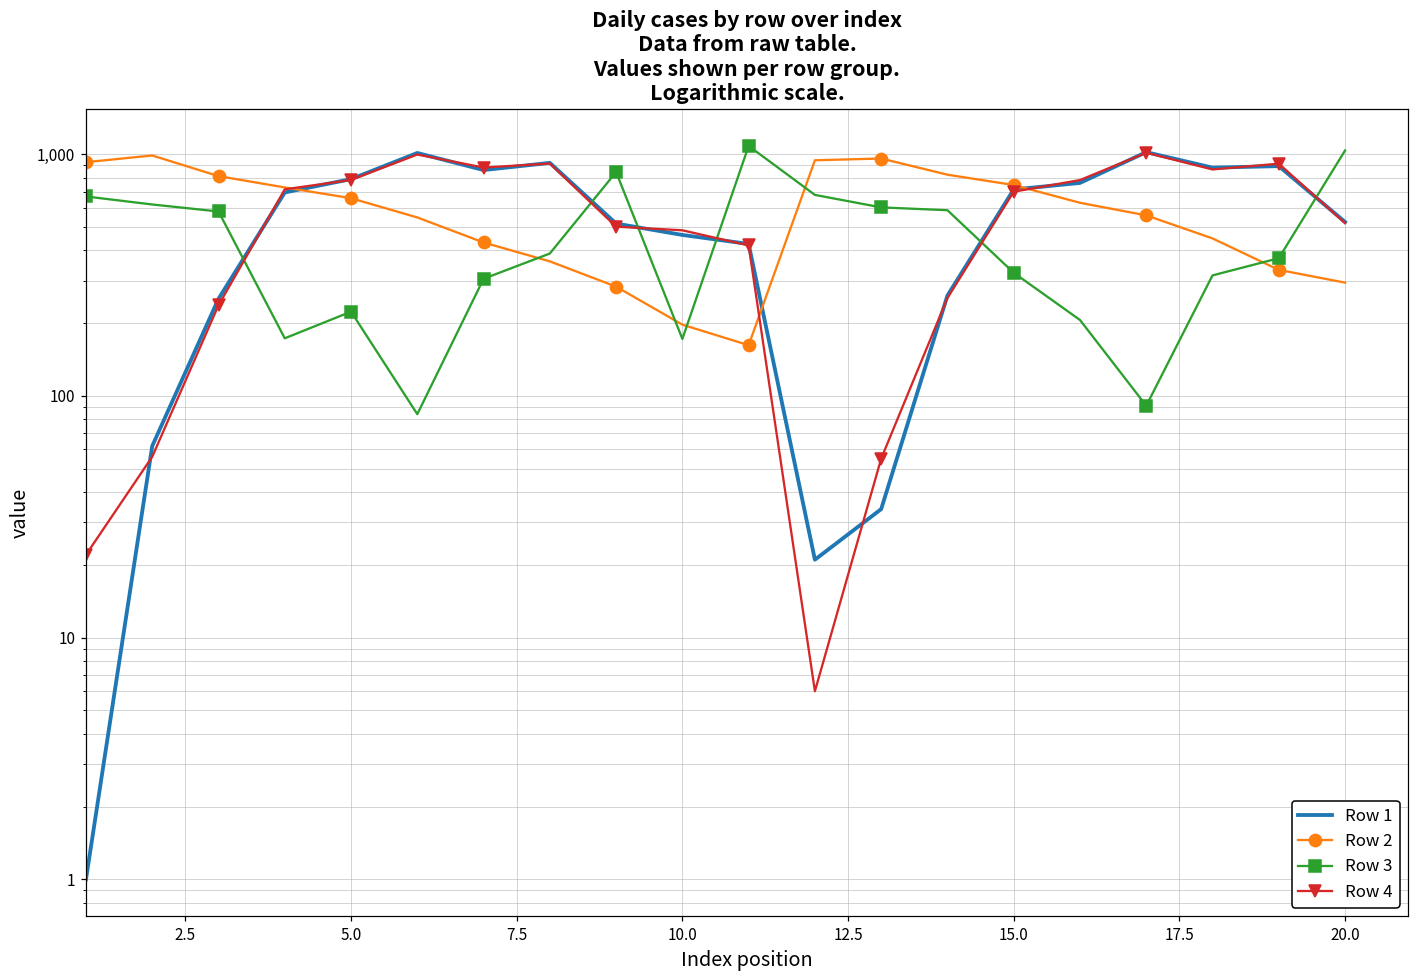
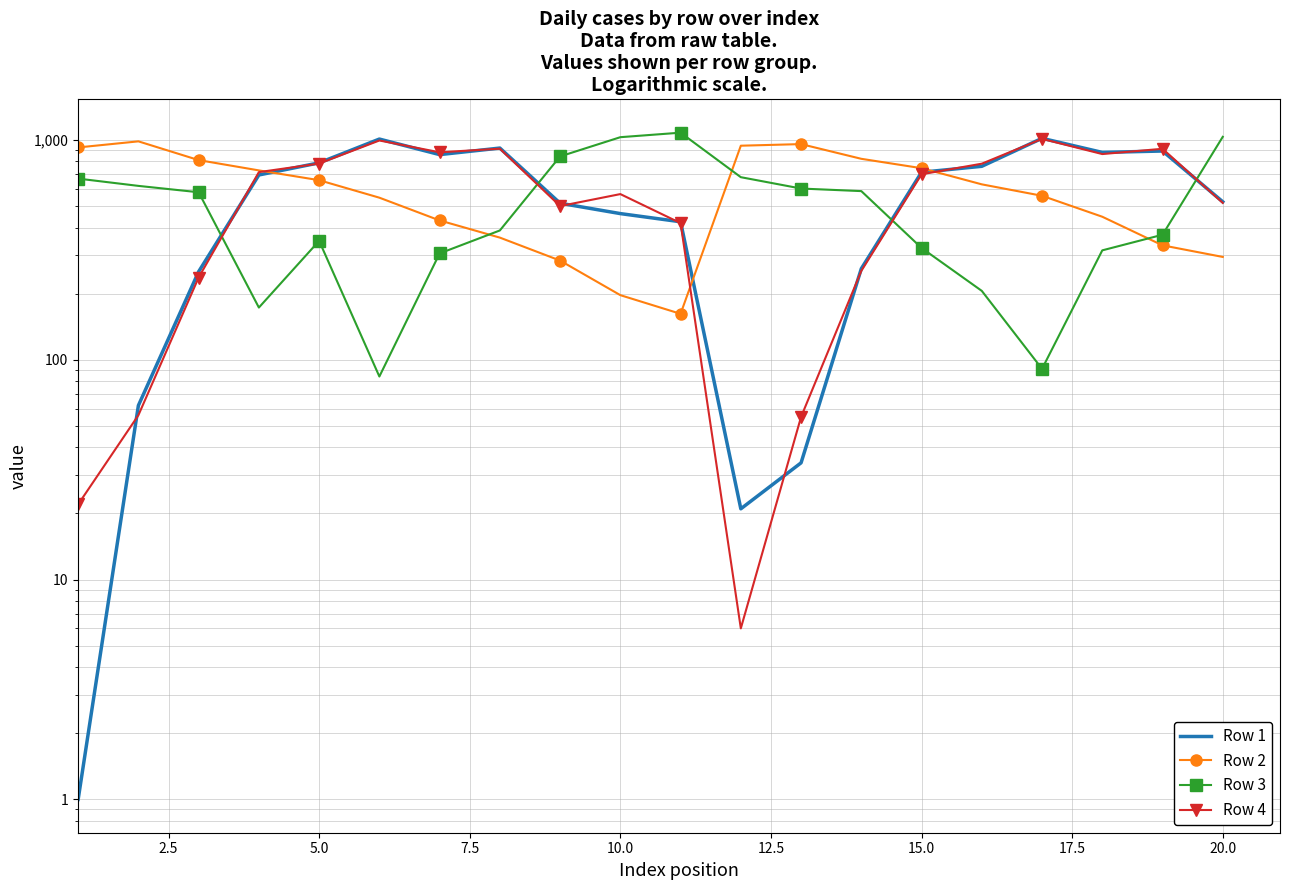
  {
    "Row 1": {
      "10.0": "460"
    },
    "Row 2": {
      "5.0": "660",
      "10.0": "200",
      "15.0": "750",
      "20.0": "290"
    },
    "Row 3": {
-     "5.0": "220",
-     "10.0": "170",
+     "5.0": "350",
+     "10.0": "1,000",
      "15.0": "320",
      "20.0": "1,000"
    },
    "Row 4": {
-     "10.0": "480"
+     "10.0": "570"
    }
  }
